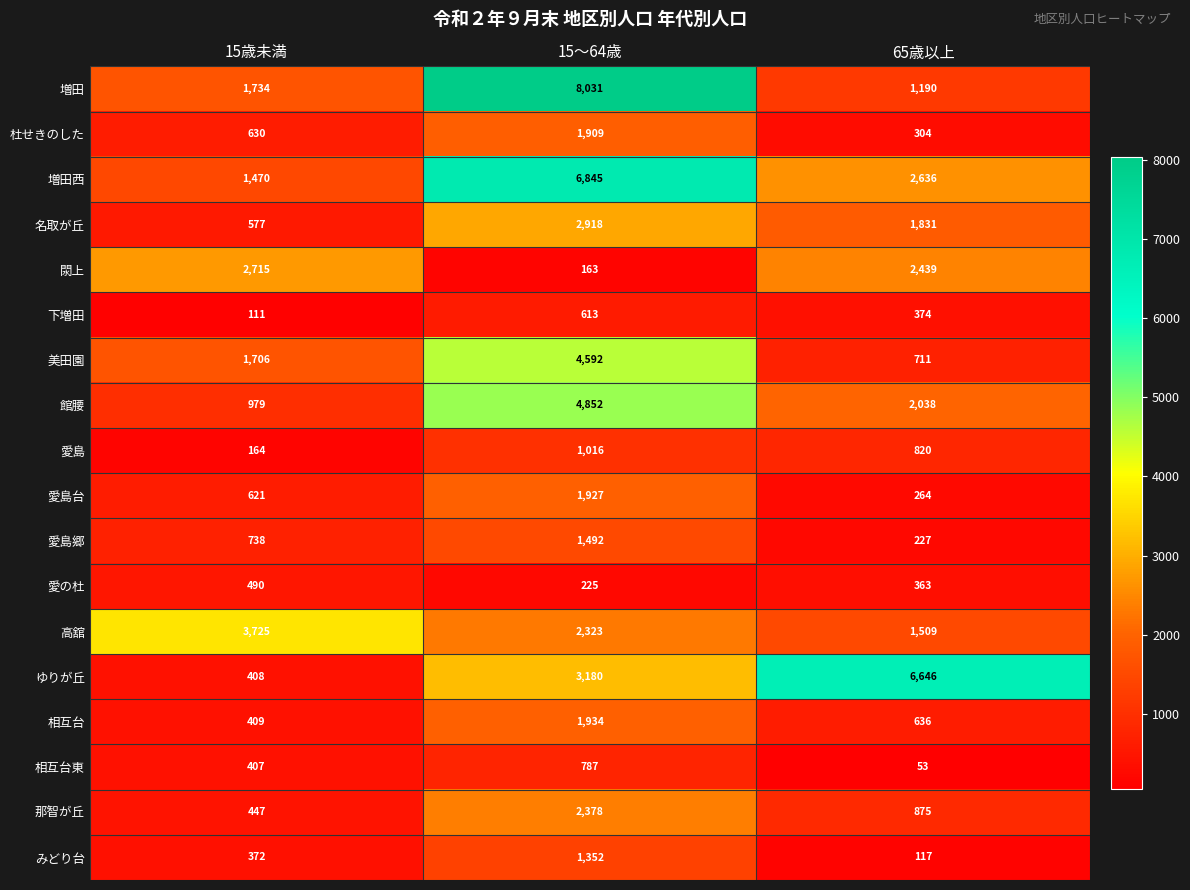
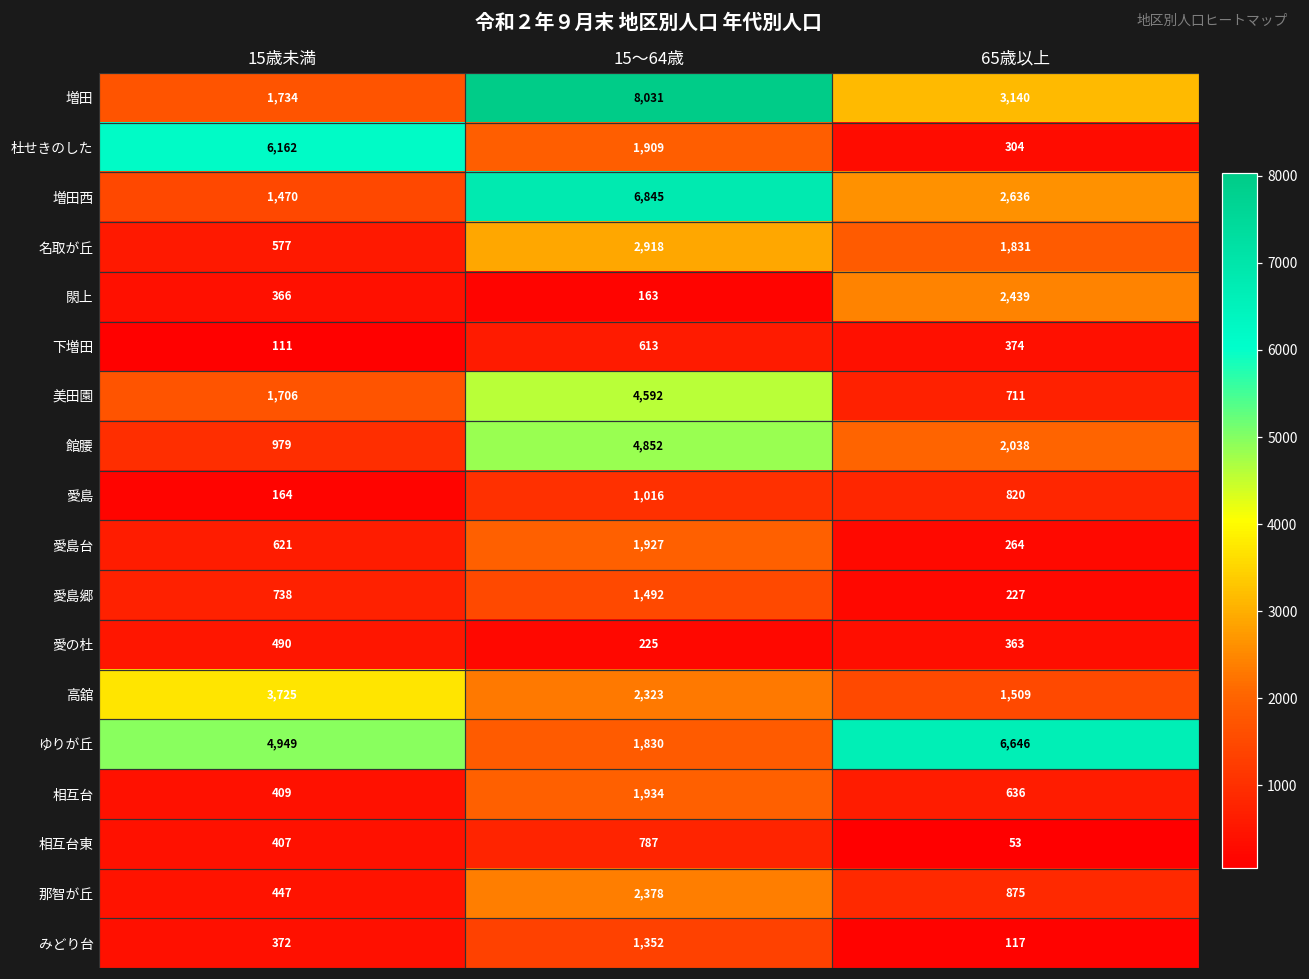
  {
    "増田": {
      "15歳未満": "1,734",
      "15～64歳": "8,031",
-     "65歳以上": "1,190"
+     "65歳以上": "3,140"
    },
    "杜せきのした": {
-     "15歳未満": "630",
+     "15歳未満": "6,162",
      "15～64歳": "1,909",
      "65歳以上": "304"
    },
    "増田西": {
      "15歳未満": "1,470",
      "15～64歳": "6,845",
      "65歳以上": "2,636"
    },
    "名取が丘": {
      "15歳未満": "577",
      "15～64歳": "2,918",
      "65歳以上": "1,831"
    },
    "閖上": {
-     "15歳未満": "2,715",
+     "15歳未満": "366",
      "15～64歳": "163",
      "65歳以上": "2,439"
    },
    "下増田": {
      "15歳未満": "111",
      "15～64歳": "613",
      "65歳以上": "374"
    },
    "美田園": {
      "15歳未満": "1,706",
      "15～64歳": "4,592",
      "65歳以上": "711"
    },
    "館腰": {
      "15歳未満": "979",
      "15～64歳": "4,852",
      "65歳以上": "2,038"
    },
    "愛島": {
      "15歳未満": "164",
      "15～64歳": "1,016",
      "65歳以上": "820"
    },
    "愛島台": {
      "15歳未満": "621",
      "15～64歳": "1,927",
      "65歳以上": "264"
    },
    "愛島郷": {
      "15歳未満": "738",
      "15～64歳": "1,492",
      "65歳以上": "227"
    },
    "愛の杜": {
      "15歳未満": "490",
      "15～64歳": "225",
      "65歳以上": "363"
    },
    "高舘": {
      "15歳未満": "3,725",
      "15～64歳": "2,323",
      "65歳以上": "1,509"
    },
    "ゆりが丘": {
-     "15歳未満": "408",
-     "15～64歳": "3,180",
+     "15歳未満": "4,949",
+     "15～64歳": "1,830",
      "65歳以上": "6,646"
    },
    "相互台": {
      "15歳未満": "409",
      "15～64歳": "1,934",
      "65歳以上": "636"
    },
    "相互台東": {
      "15歳未満": "407",
      "15～64歳": "787",
      "65歳以上": "53"
    },
    "那智が丘": {
      "15歳未満": "447",
      "15～64歳": "2,378",
      "65歳以上": "875"
    },
    "みどり台": {
      "15歳未満": "372",
      "15～64歳": "1,352",
      "65歳以上": "117"
    }
  }
